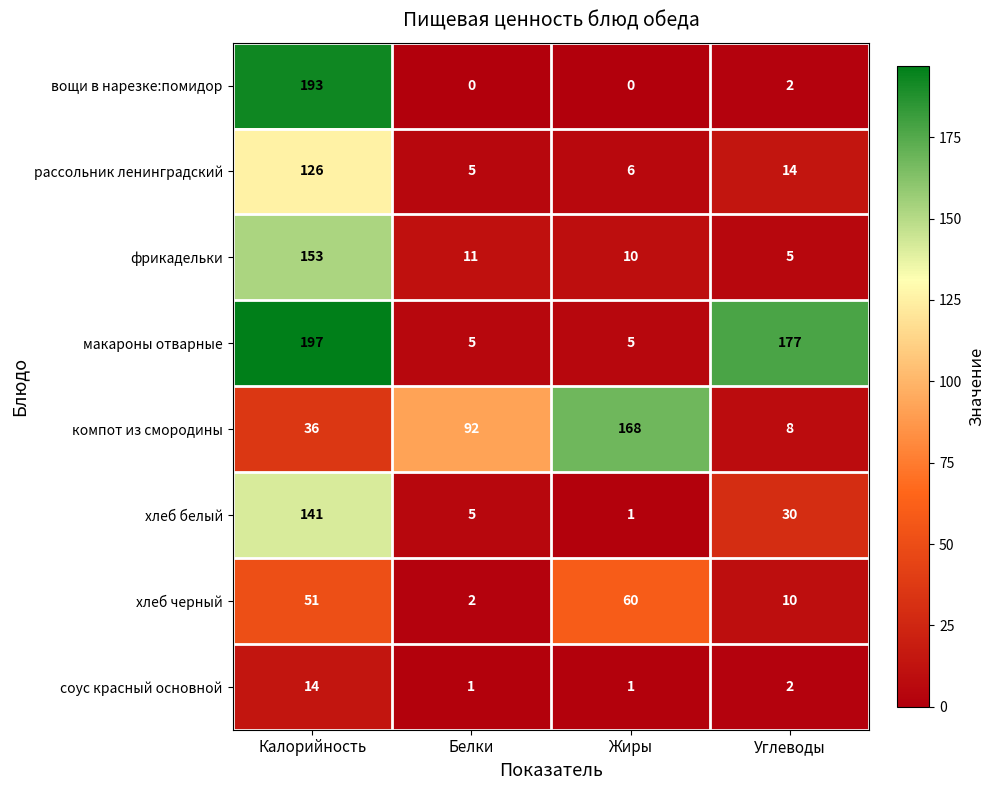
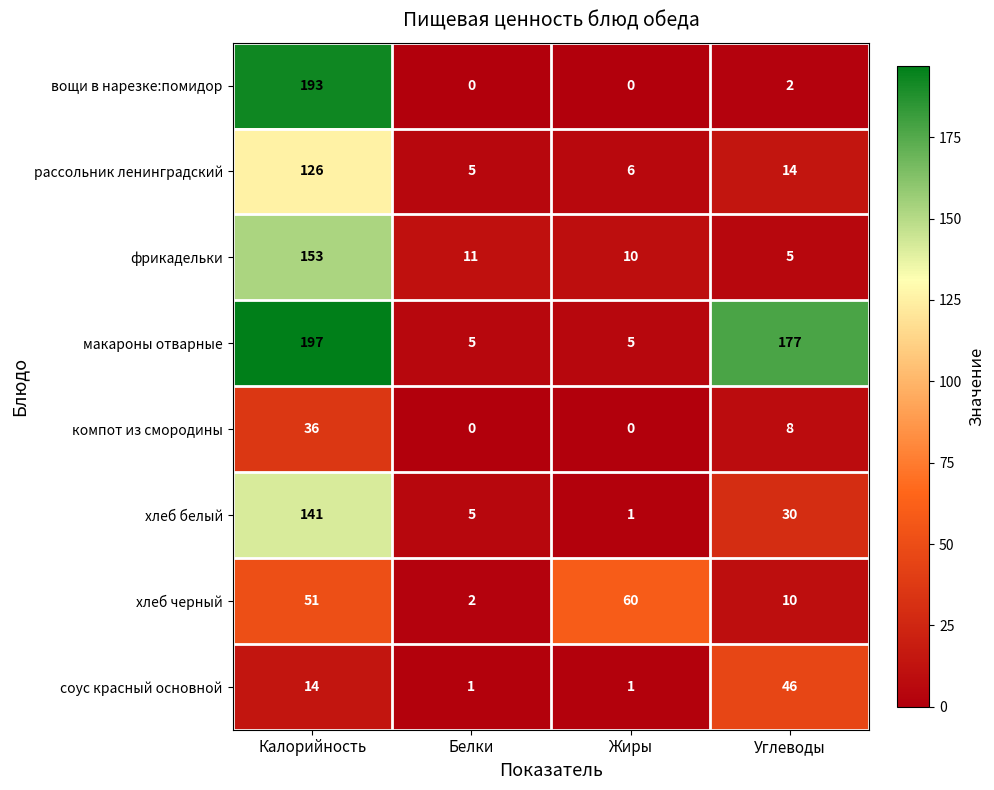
  {
    "вощи в нарезке:помидор": {
      "Калорийность": 193,
      "Белки": 0,
      "Жиры": 0,
      "Углеводы": 2
    },
    "рассольник ленинградский": {
      "Калорийность": 126,
      "Белки": 5,
      "Жиры": 6,
      "Углеводы": 14
    },
    "фрикадельки": {
      "Калорийность": 153,
      "Белки": 11,
      "Жиры": 10,
      "Углеводы": 5
    },
    "макароны отварные": {
      "Калорийность": 197,
      "Белки": 5,
      "Жиры": 5,
      "Углеводы": 177
    },
    "компот из смородины": {
      "Калорийность": 36,
-     "Белки": 92,
-     "Жиры": 168,
+     "Белки": 0,
+     "Жиры": 0,
      "Углеводы": 8
    },
    "хлеб белый": {
      "Калорийность": 141,
      "Белки": 5,
      "Жиры": 1,
      "Углеводы": 30
    },
    "хлеб черный": {
      "Калорийность": 51,
      "Белки": 2,
      "Жиры": 60,
      "Углеводы": 10
    },
    "соус красный основной": {
      "Калорийность": 14,
      "Белки": 1,
      "Жиры": 1,
-     "Углеводы": 2
+     "Углеводы": 46
    }
  }
